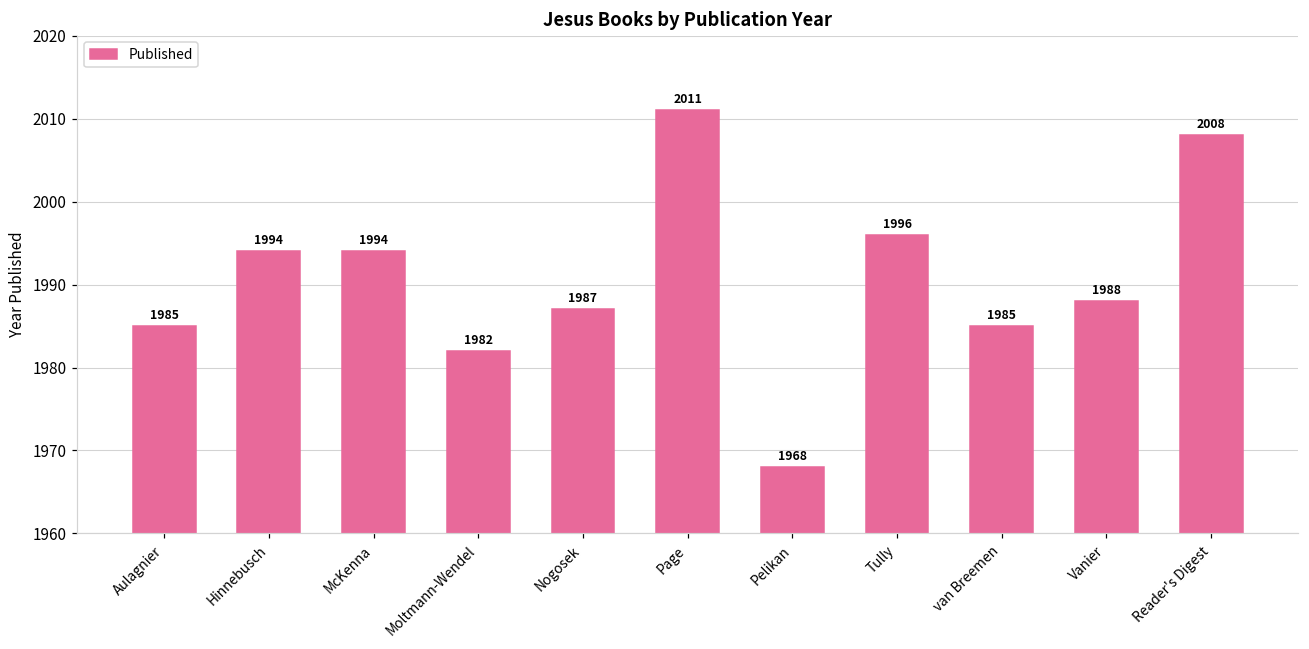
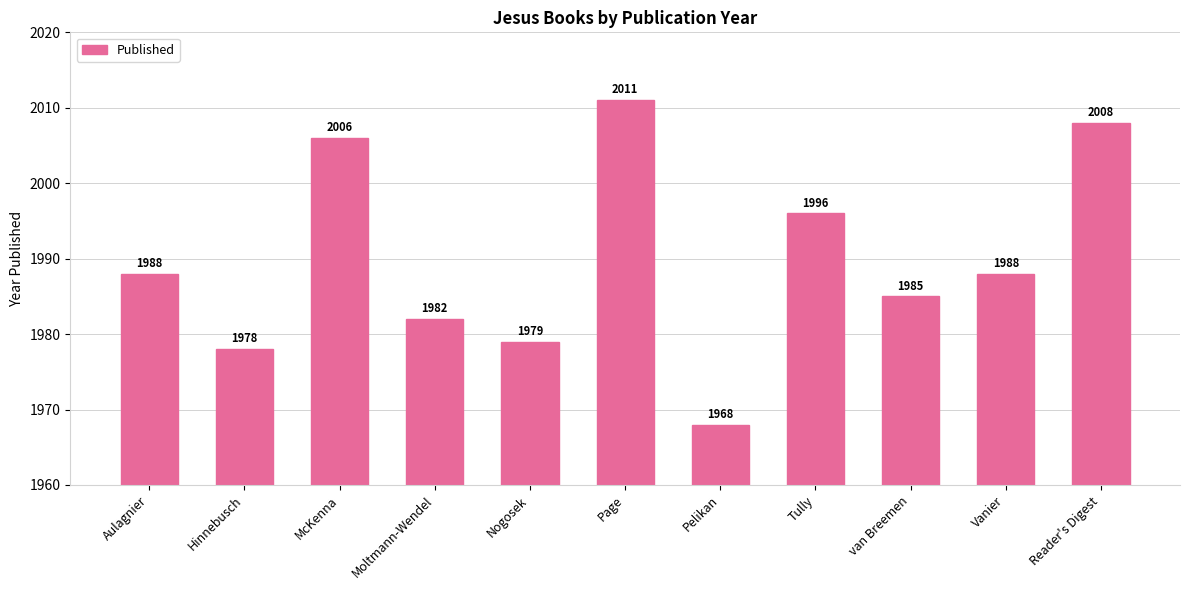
  {
-   "Aulagnier": 1985,
-   "Hinnebusch": 1994,
-   "McKenna": 1994,
+   "Aulagnier": 1988,
+   "Hinnebusch": 1978,
+   "McKenna": 2006,
    "Moltmann-Wendel": 1982,
-   "Nogosek": 1987,
+   "Nogosek": 1979,
    "Page": 2011,
    "Pelikan": 1968,
    "Tully": 1996,
    "van Breemen": 1985,
    "Vanier": 1988,
    "Reader's Digest": 2008
  }
